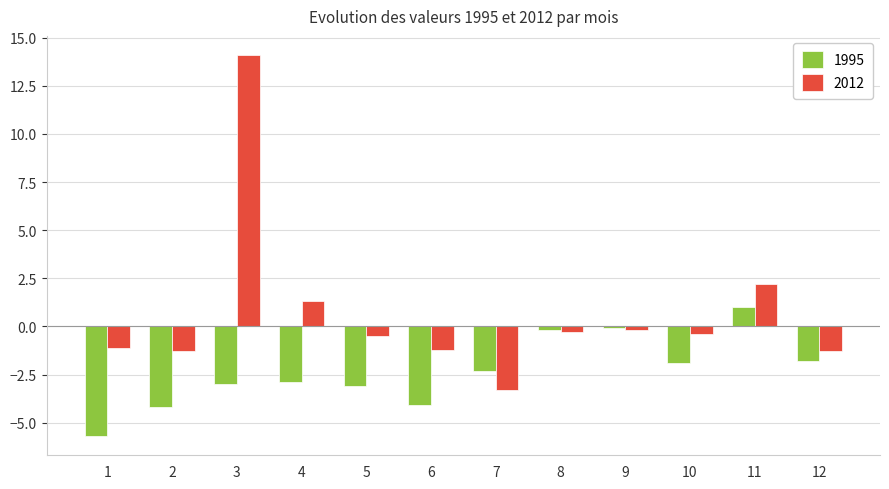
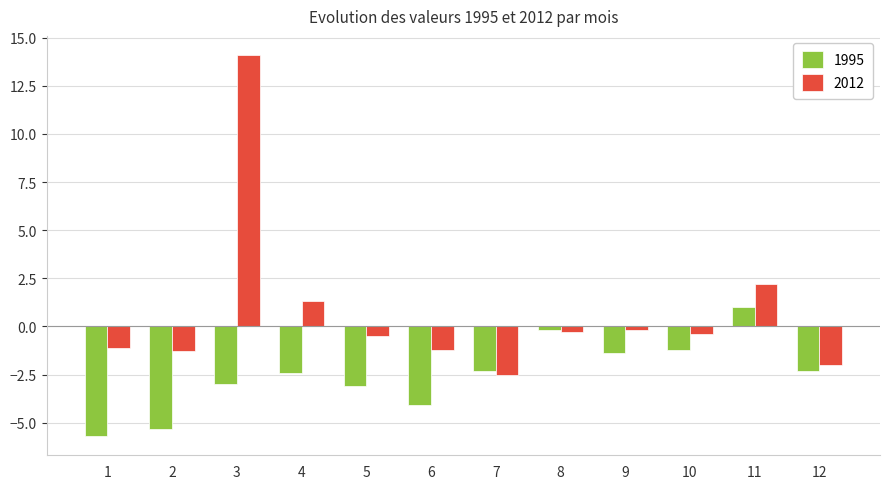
  {
    "1995": {
      "1": -5.7,
-     "2": -4.2,
+     "2": -5.3,
      "3": -3.0,
-     "4": -2.9,
+     "4": -2.4,
      "5": -3.1,
      "6": -4.1,
      "7": -2.3,
      "8": -0.2,
-     "9": -0.1,
-     "10": -1.9,
+     "9": -1.4,
+     "10": -1.2,
      "11": 1.0,
-     "12": -1.8
+     "12": -2.3
    },
    "2012": {
      "1": -1.1,
      "2": -1.3,
      "3": 14.1,
      "4": 1.3,
      "5": -0.5,
      "6": -1.2,
-     "7": -3.3,
+     "7": -2.5,
      "8": -0.3,
      "9": -0.2,
      "10": -0.4,
      "11": 2.2,
-     "12": -1.3
+     "12": -2.0
    }
  }
